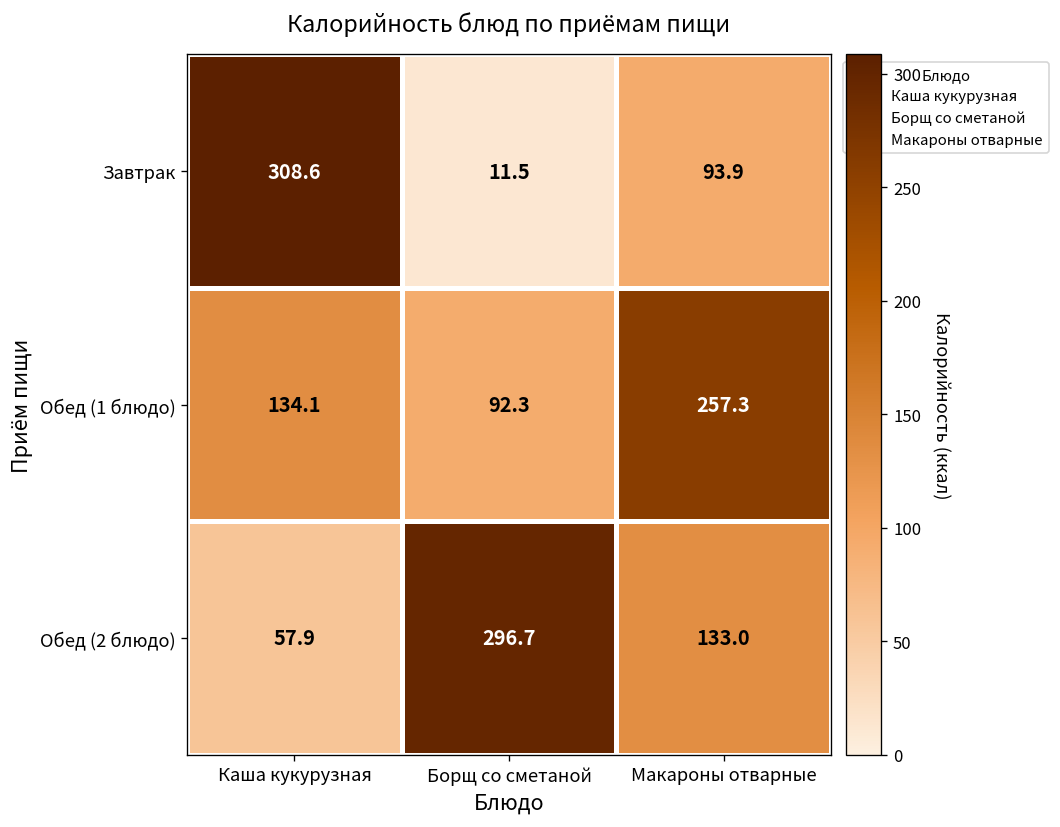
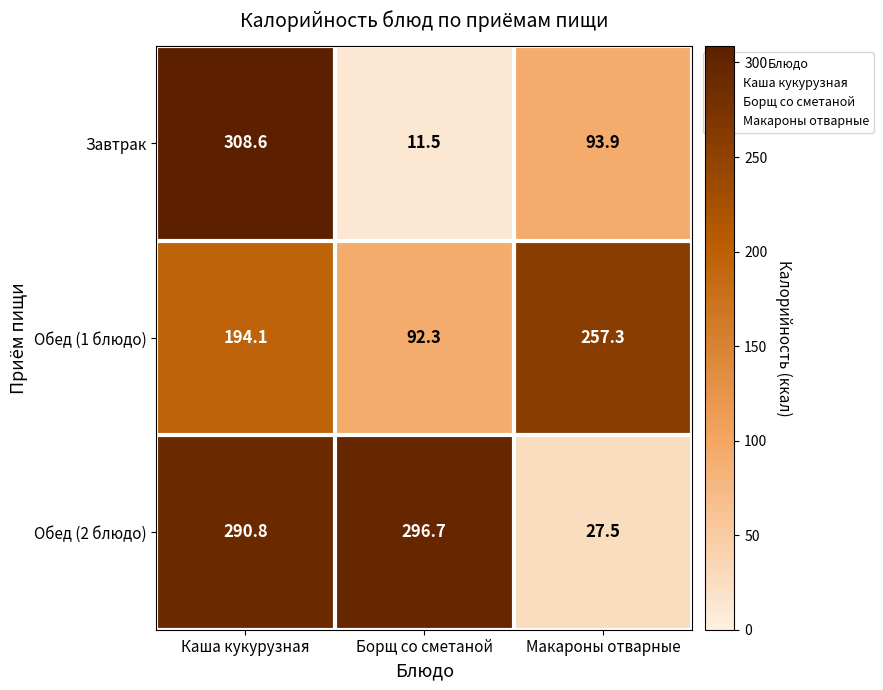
  {
    "Завтрак": {
      "Каша кукурузная": 308.6,
      "Борщ со сметаной": 11.5,
      "Макароны отварные": 93.9
    },
    "Обед (1 блюдо)": {
-     "Каша кукурузная": 134.1,
+     "Каша кукурузная": 194.1,
      "Борщ со сметаной": 92.3,
      "Макароны отварные": 257.3
    },
    "Обед (2 блюдо)": {
-     "Каша кукурузная": 57.9,
+     "Каша кукурузная": 290.8,
      "Борщ со сметаной": 296.7,
-     "Макароны отварные": 133.0
+     "Макароны отварные": 27.5
    }
  }
